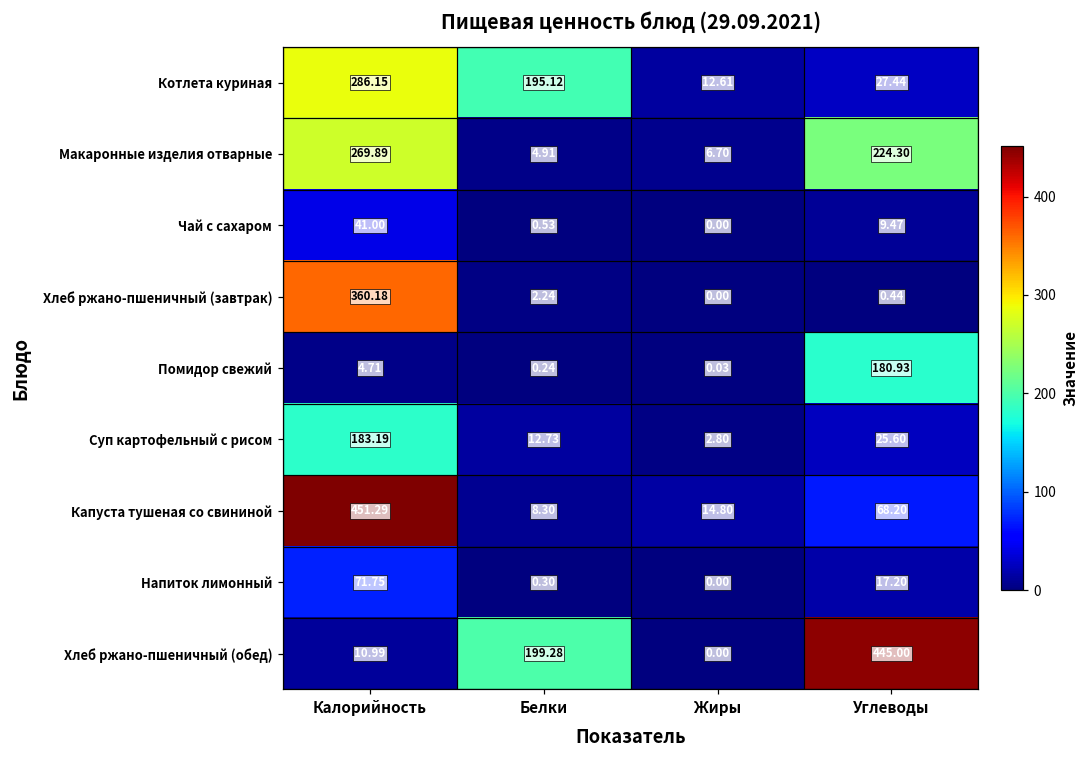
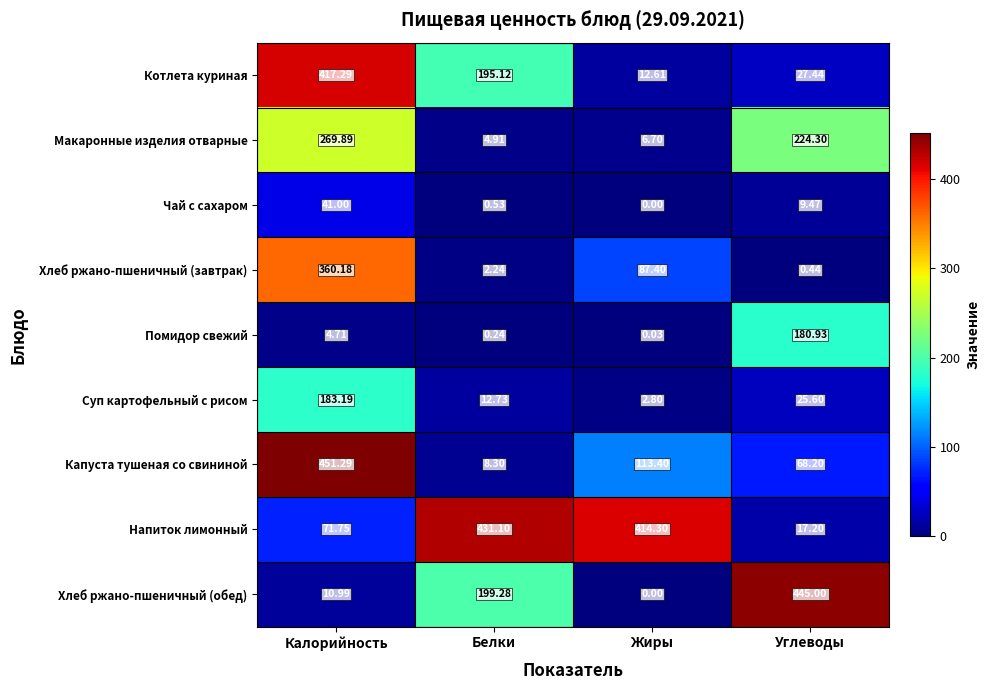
  {
    "Котлета куриная": {
-     "Калорийность": 286.15
+     "Калорийность": 417.29
    },
    "Хлеб ржано-пшеничный (завтрак)": {
-     "Жиры": 0.00
+     "Жиры": 87.40
    },
    "Капуста тушеная со свининой": {
-     "Жиры": 14.80
+     "Жиры": 113.40
    },
    "Напиток лимонный": {
-     "Белки": 0.30,
-     "Жиры": 0.00
+     "Белки": 431.10,
+     "Жиры": 414.30
    }
  }
